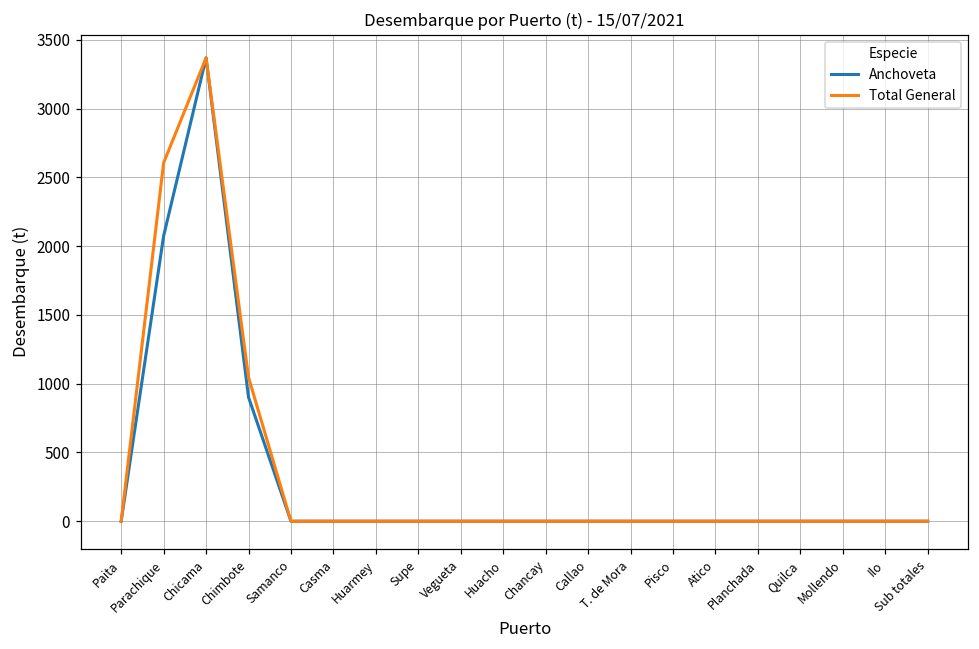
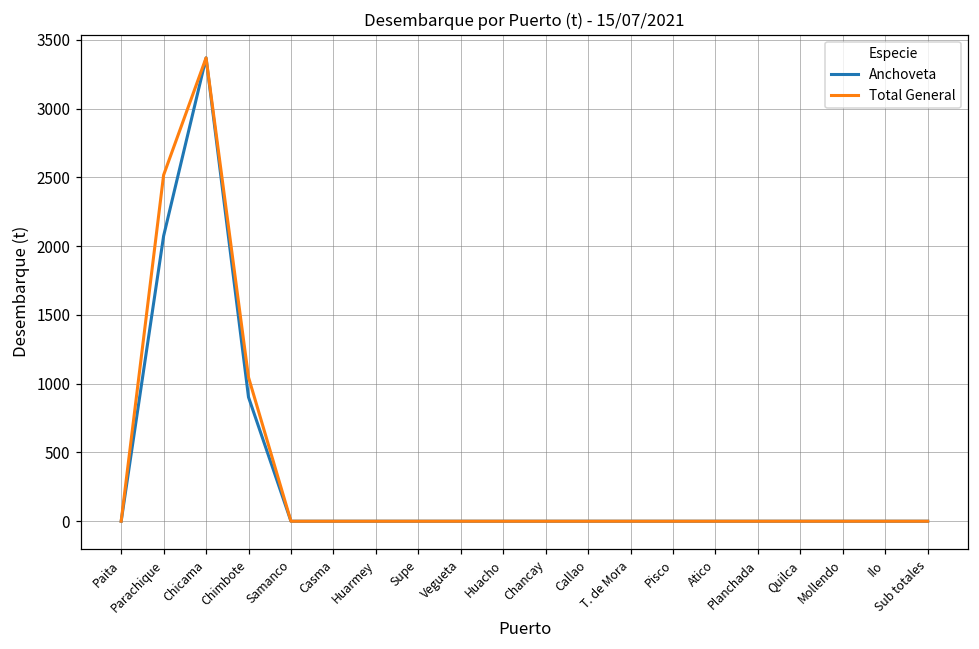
  {
    "Anchoveta": {
      "Parachique": 2070,
      "Chimbote": 900
    },
    "Total General": {
-     "Parachique": 2610,
+     "Parachique": 2520,
      "Chimbote": 1050
    }
  }
